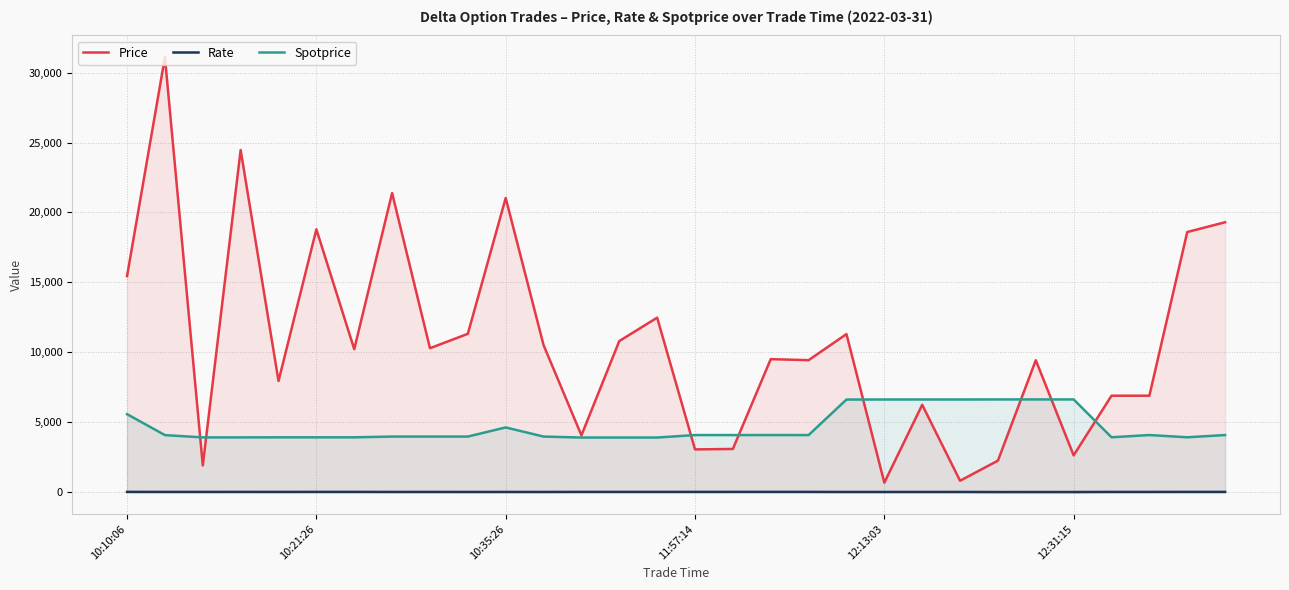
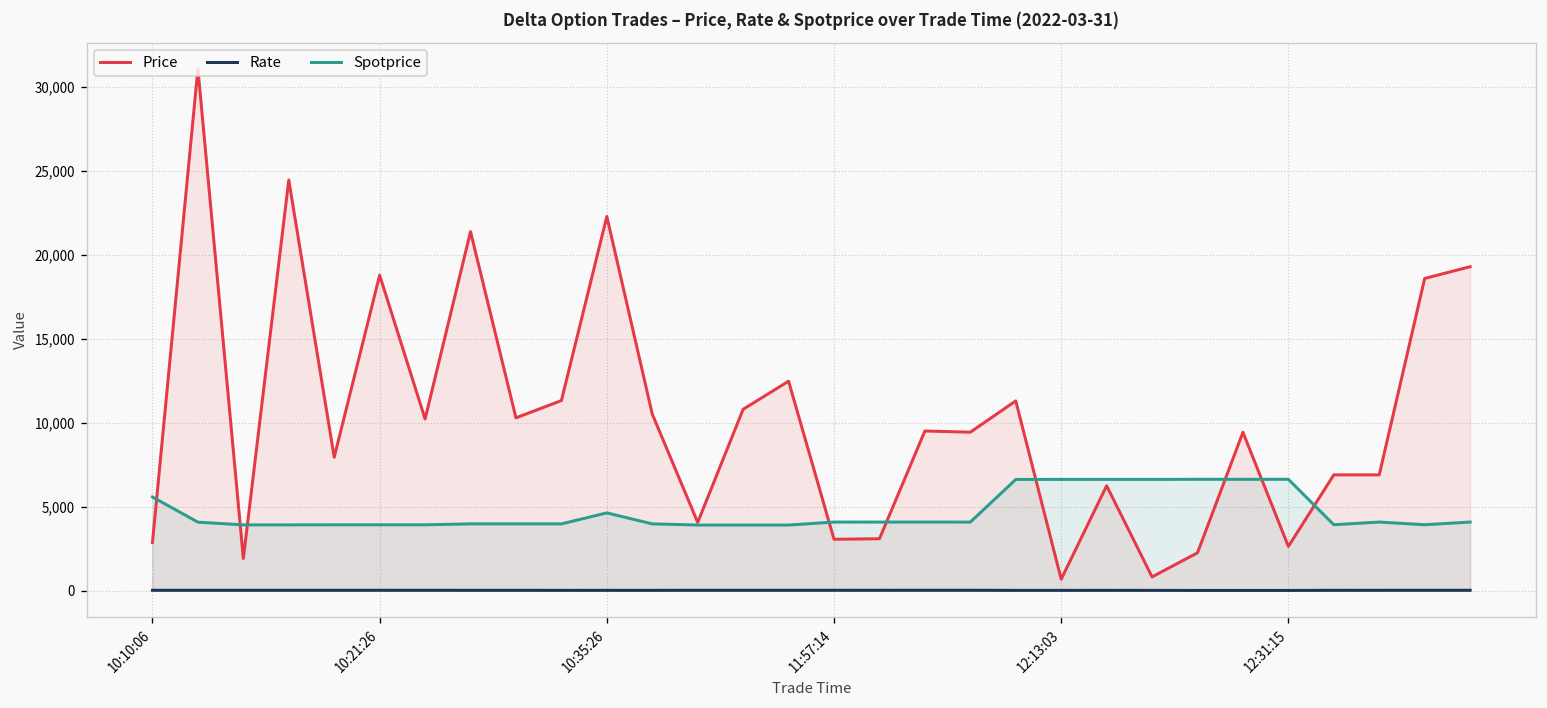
  {
    "Price": {
-     "10:10:06": "15,500",
-     "10:35:26": "21,000"
+     "10:10:06": "2,900",
+     "10:35:26": "22,300"
    },
    "Rate": {
      "10:10:06": "0",
      "10:35:26": "0"
    },
    "Spotprice": {
      "10:10:06": "5,600",
      "10:35:26": "4,600"
    }
  }
